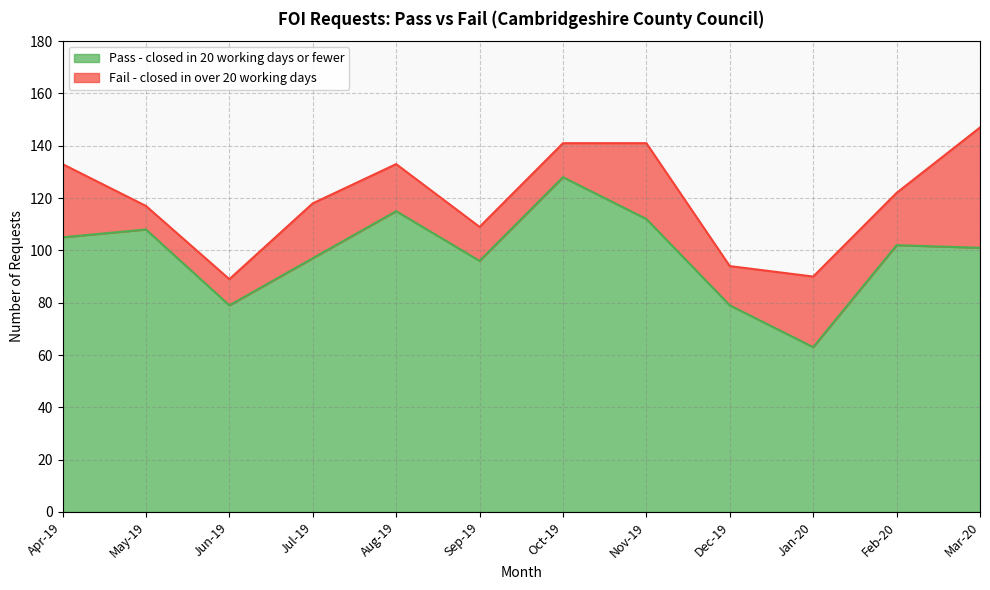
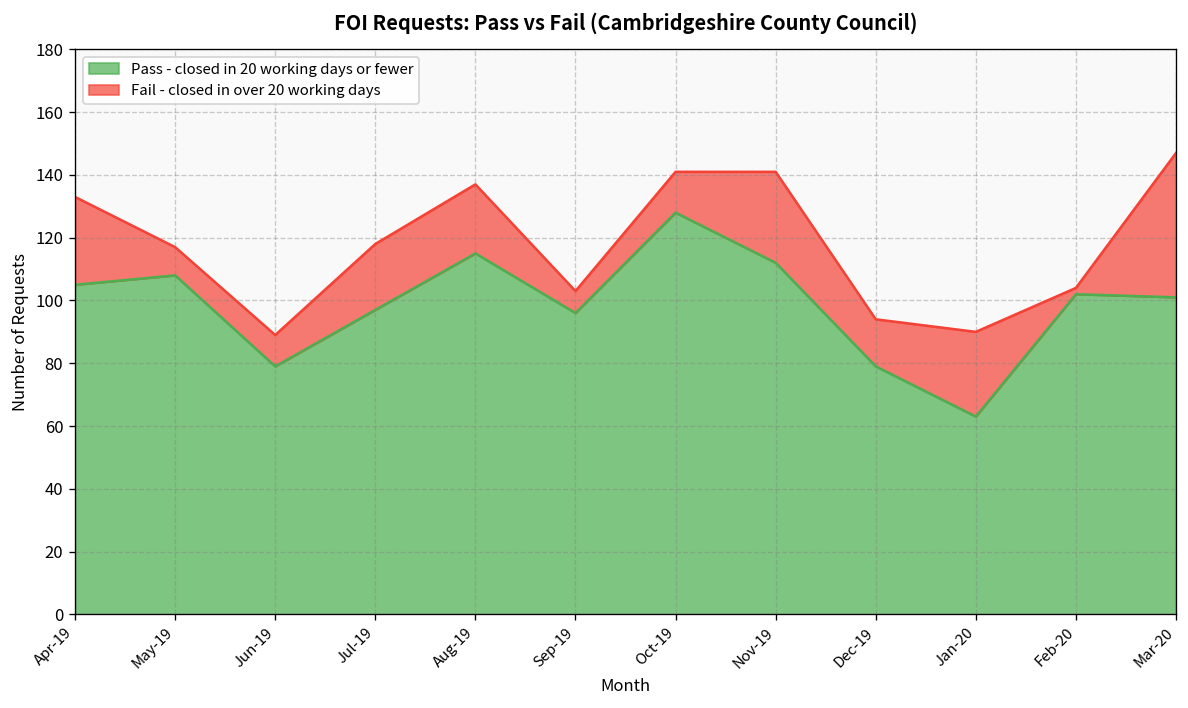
  {
    "Pass - closed in 20 working days or fewer": {
      "Apr-19": 105,
      "May-19": 108,
      "Jun-19": 79,
      "Jul-19": 97,
      "Aug-19": 115,
      "Sep-19": 96,
      "Oct-19": 128,
      "Nov-19": 112,
      "Dec-19": 79,
      "Jan-20": 63,
      "Feb-20": 102,
      "Mar-20": 101
    },
    "Fail - closed in over 20 working days": {
      "Apr-19": 28,
      "May-19": 9,
      "Jun-19": 10,
      "Jul-19": 21,
-     "Aug-19": 18,
-     "Sep-19": 13,
+     "Aug-19": 22,
+     "Sep-19": 7,
      "Oct-19": 13,
      "Nov-19": 29,
      "Dec-19": 15,
      "Jan-20": 27,
-     "Feb-20": 20,
+     "Feb-20": 2,
      "Mar-20": 46
    }
  }
